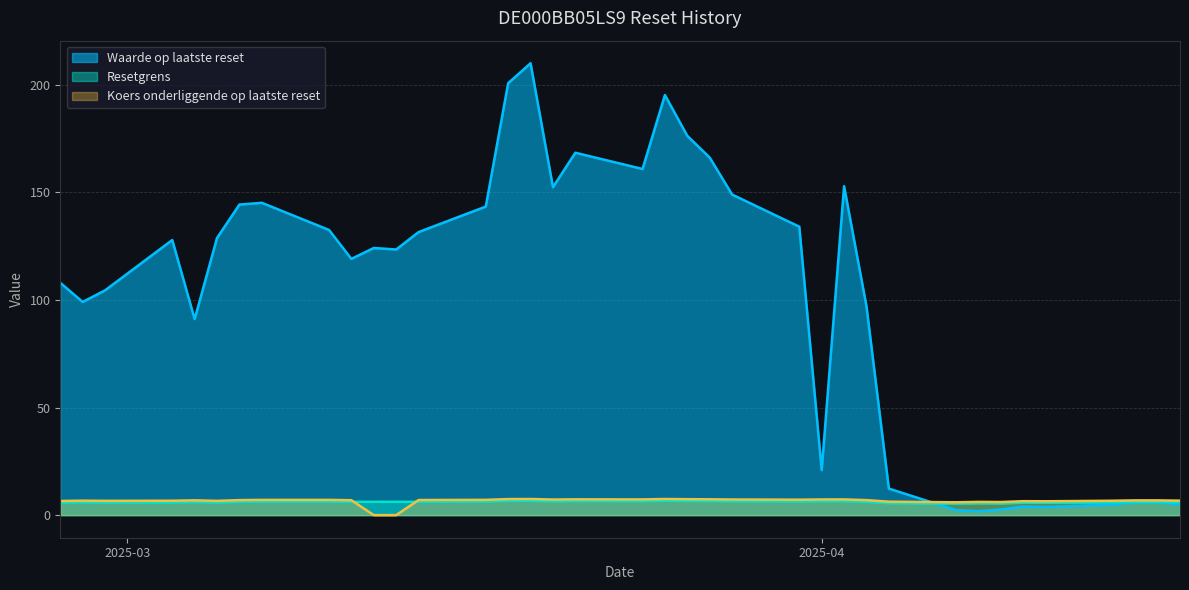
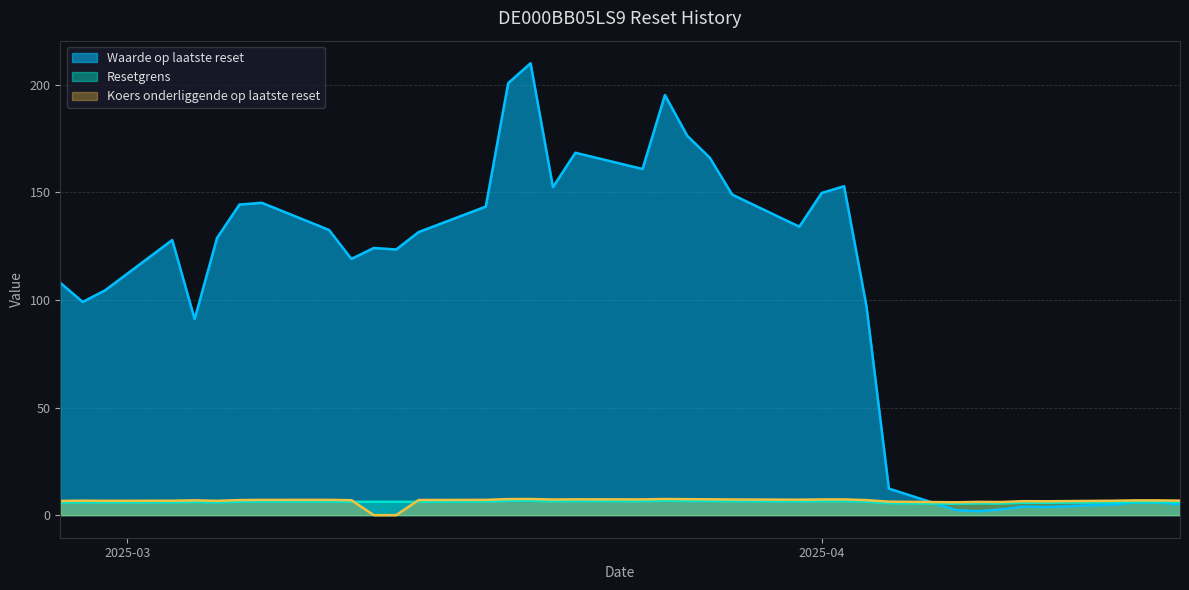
  {
    "Waarde op laatste reset": {
-     "2025-04": 21
+     "2025-04": 150
    }
  }
